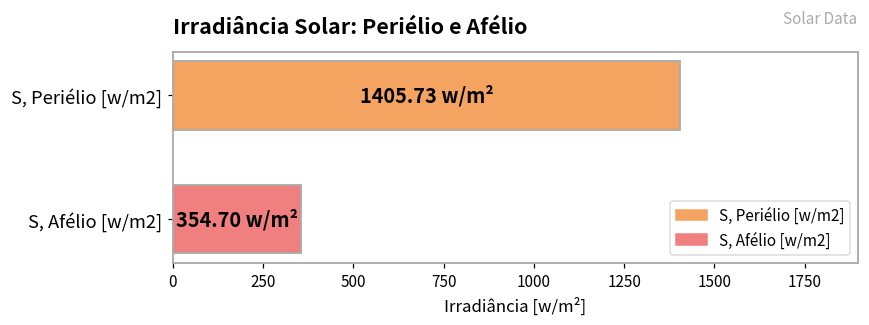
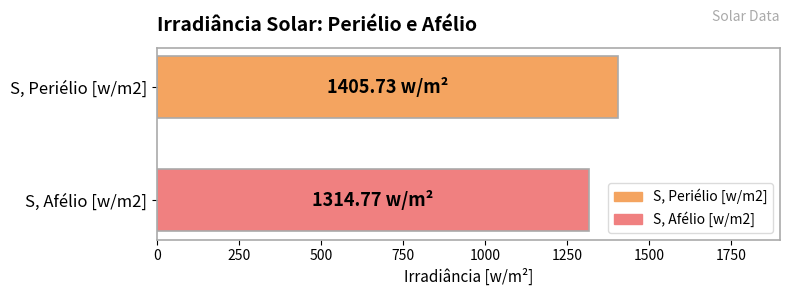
  {
    "S, Periélio [w/m2]": 1405.73,
-   "S, Afélio [w/m2]": 354.70
+   "S, Afélio [w/m2]": 1314.77
  }
